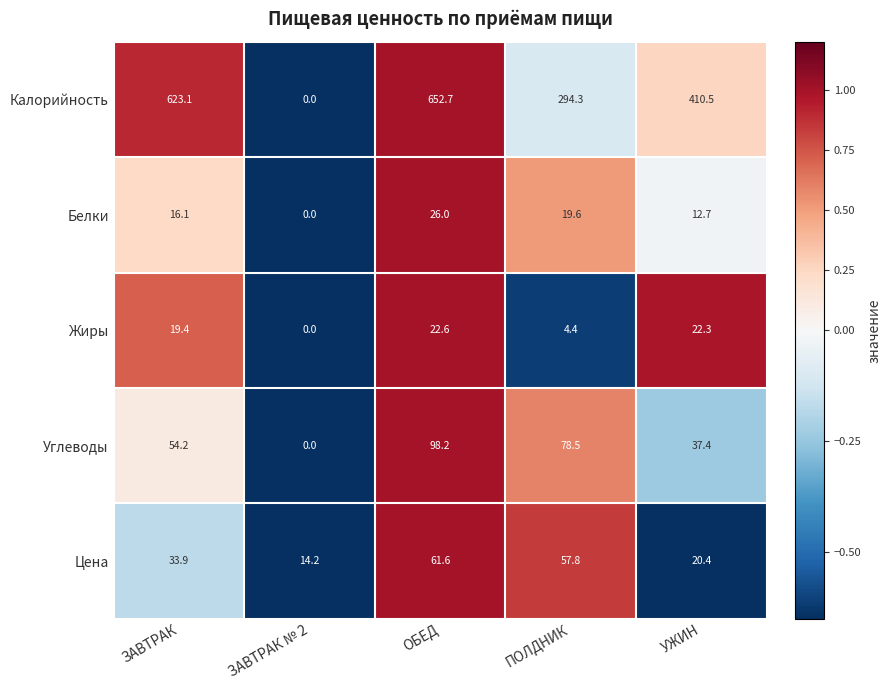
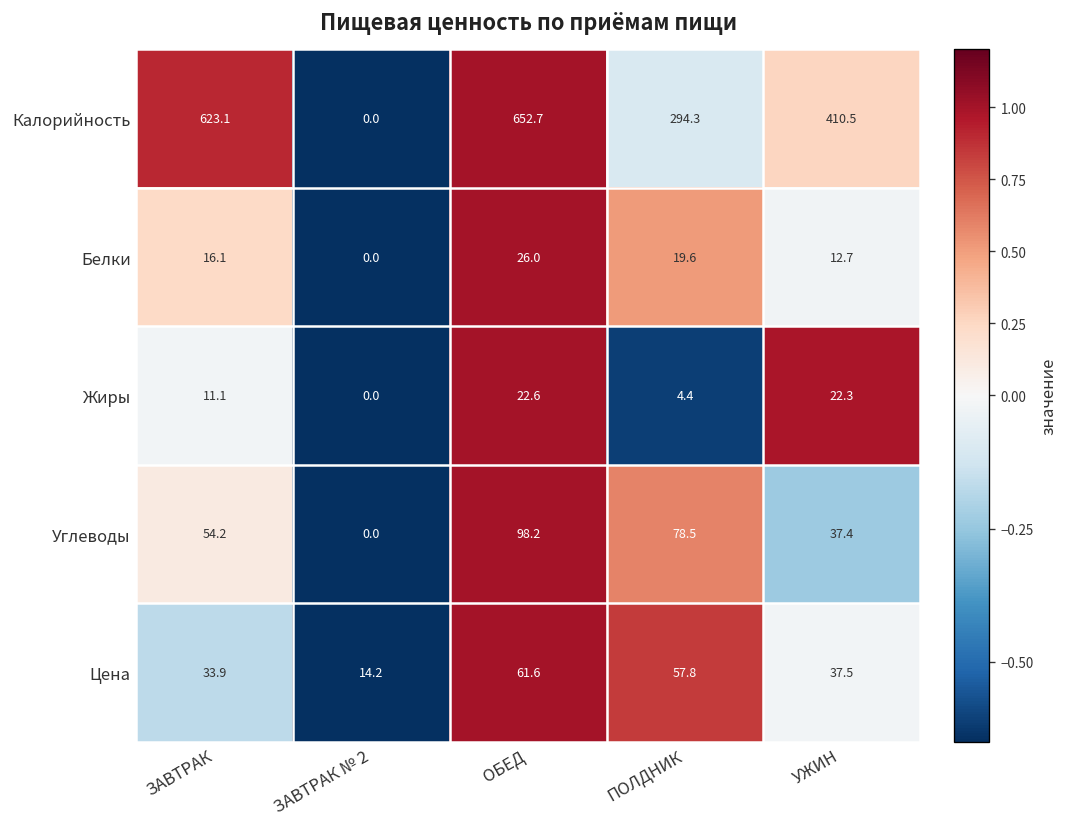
  {
    "Калорийность": {
      "ЗАВТРАК": 623.1,
      "ЗАВТРАК № 2": 0.0,
      "ОБЕД": 652.7,
      "ПОЛДНИК": 294.3,
      "УЖИН": 410.5
    },
    "Белки": {
      "ЗАВТРАК": 16.1,
      "ЗАВТРАК № 2": 0.0,
      "ОБЕД": 26.0,
      "ПОЛДНИК": 19.6,
      "УЖИН": 12.7
    },
    "Жиры": {
-     "ЗАВТРАК": 19.4,
+     "ЗАВТРАК": 11.1,
      "ЗАВТРАК № 2": 0.0,
      "ОБЕД": 22.6,
      "ПОЛДНИК": 4.4,
      "УЖИН": 22.3
    },
    "Углеводы": {
      "ЗАВТРАК": 54.2,
      "ЗАВТРАК № 2": 0.0,
      "ОБЕД": 98.2,
      "ПОЛДНИК": 78.5,
      "УЖИН": 37.4
    },
    "Цена": {
      "ЗАВТРАК": 33.9,
      "ЗАВТРАК № 2": 14.2,
      "ОБЕД": 61.6,
      "ПОЛДНИК": 57.8,
-     "УЖИН": 20.4
+     "УЖИН": 37.5
    }
  }
